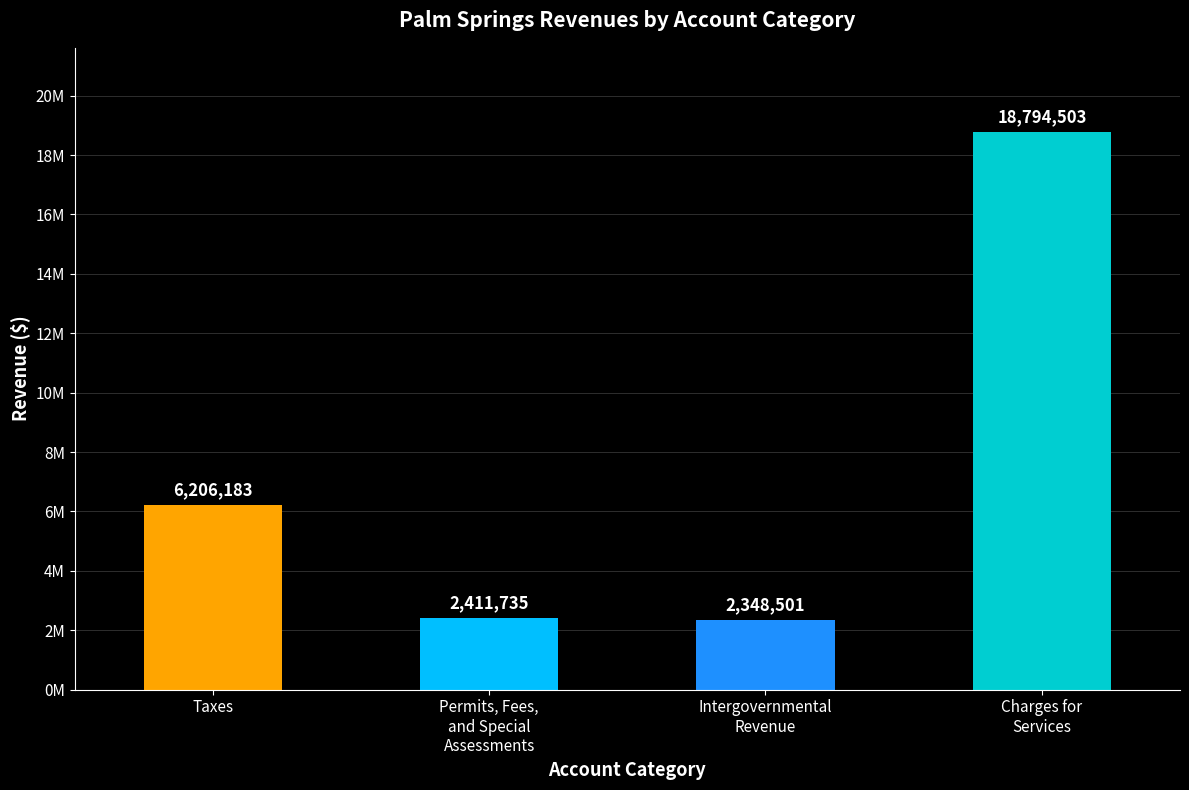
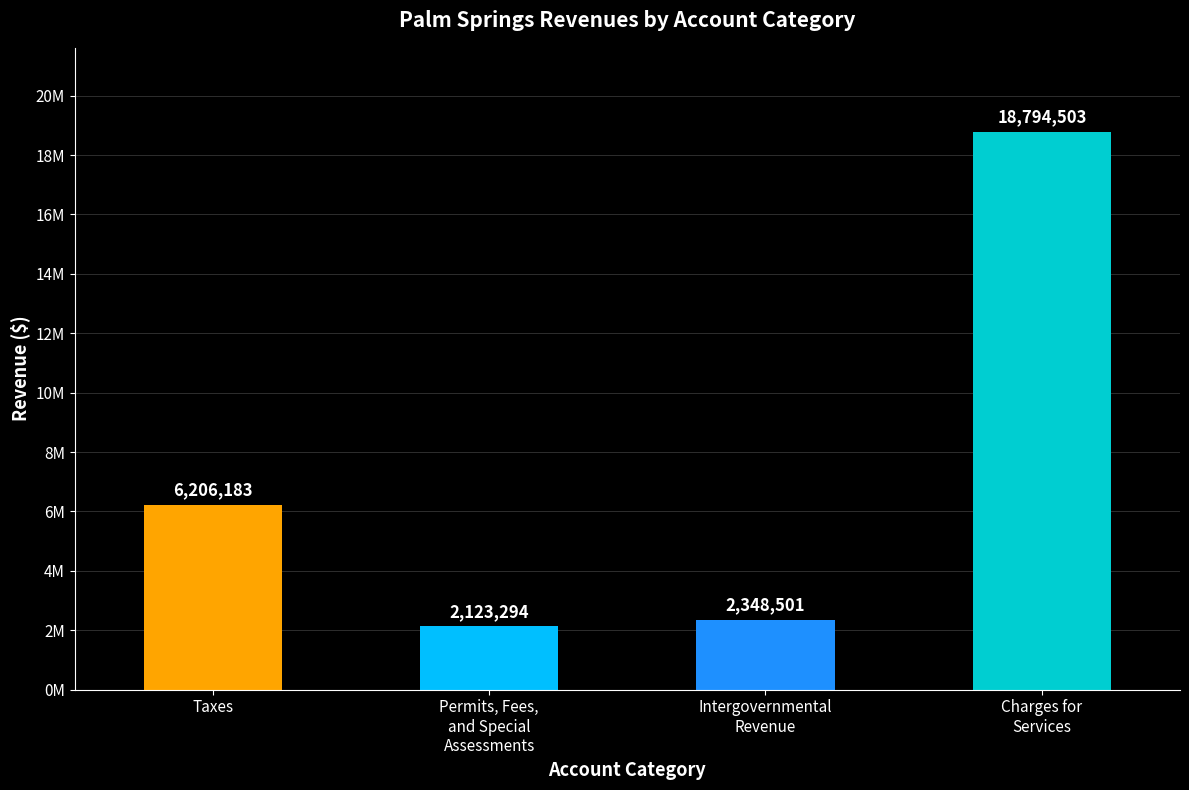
  {
    "Taxes": "6,206,183",
-   "Permits, Fees, and Special Assessments": "2,411,735",
+   "Permits, Fees, and Special Assessments": "2,123,294",
    "Intergovernmental Revenue": "2,348,501",
    "Charges for Services": "18,794,503"
  }
